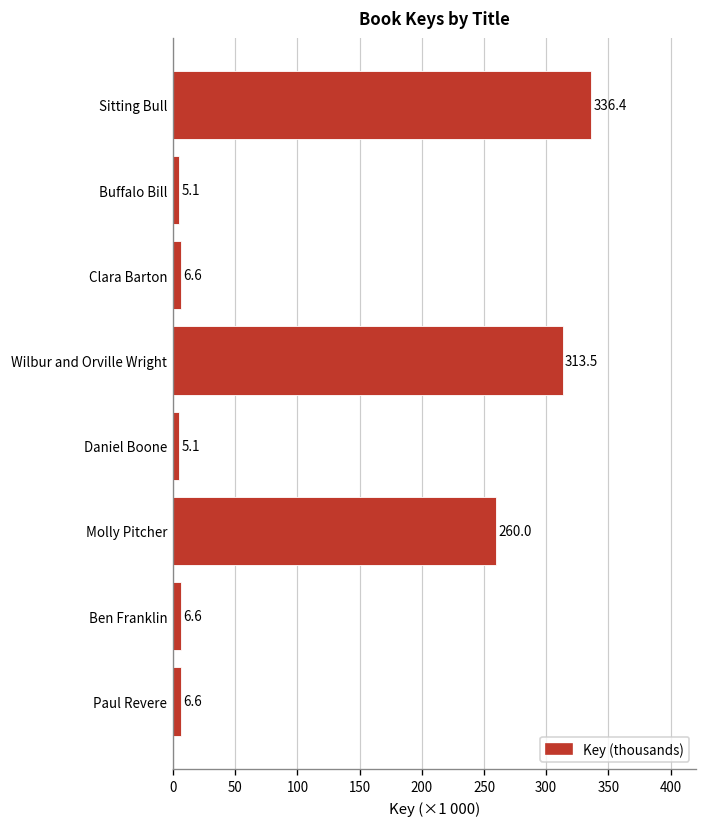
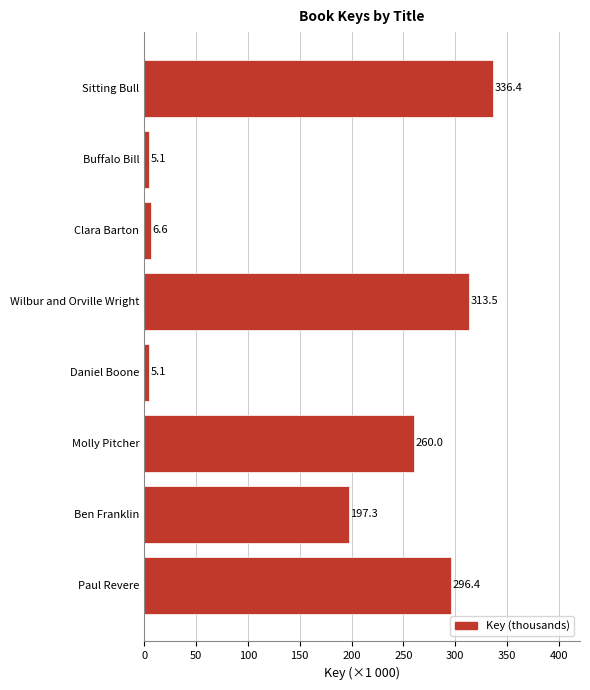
  {
    "Sitting Bull": 336.4,
    "Buffalo Bill": 5.1,
    "Clara Barton": 6.6,
    "Wilbur and Orville Wright": 313.5,
    "Daniel Boone": 5.1,
    "Molly Pitcher": 260.0,
-   "Ben Franklin": 6.6,
-   "Paul Revere": 6.6
+   "Ben Franklin": 197.3,
+   "Paul Revere": 296.4
  }
